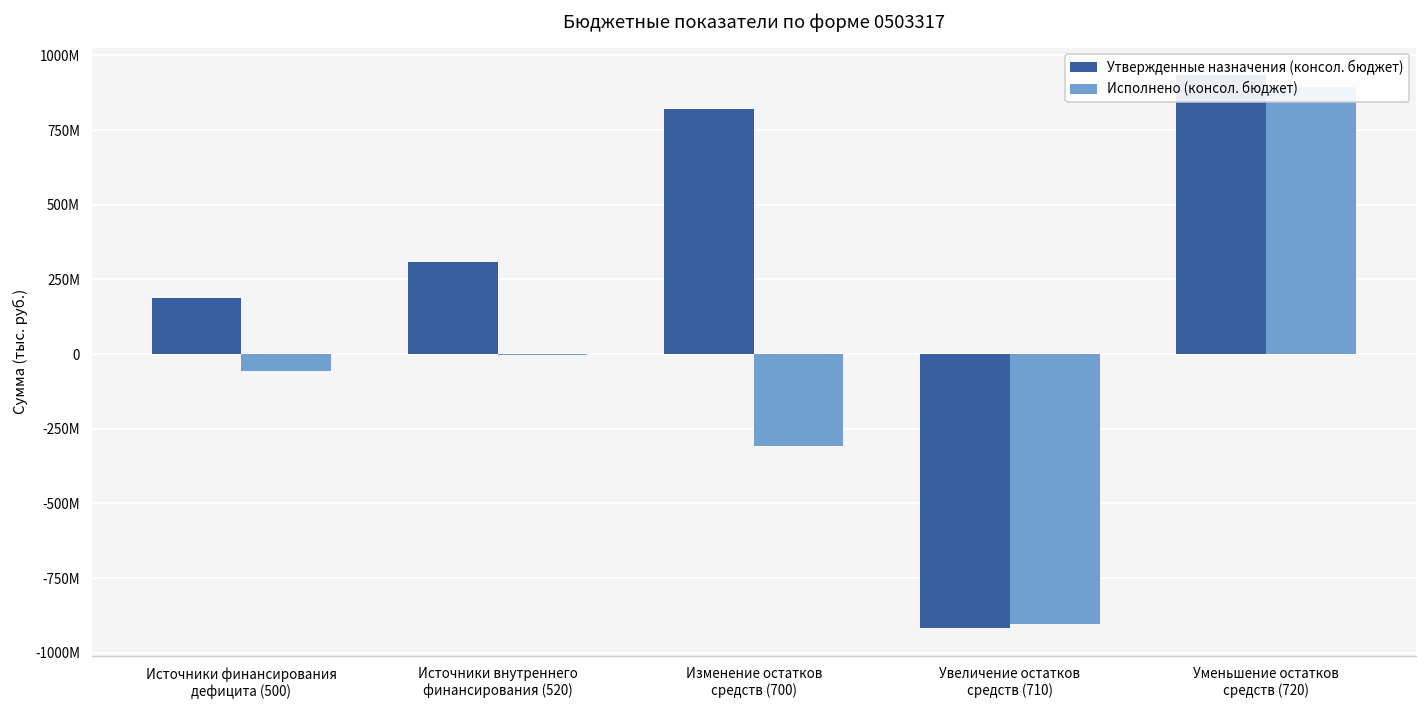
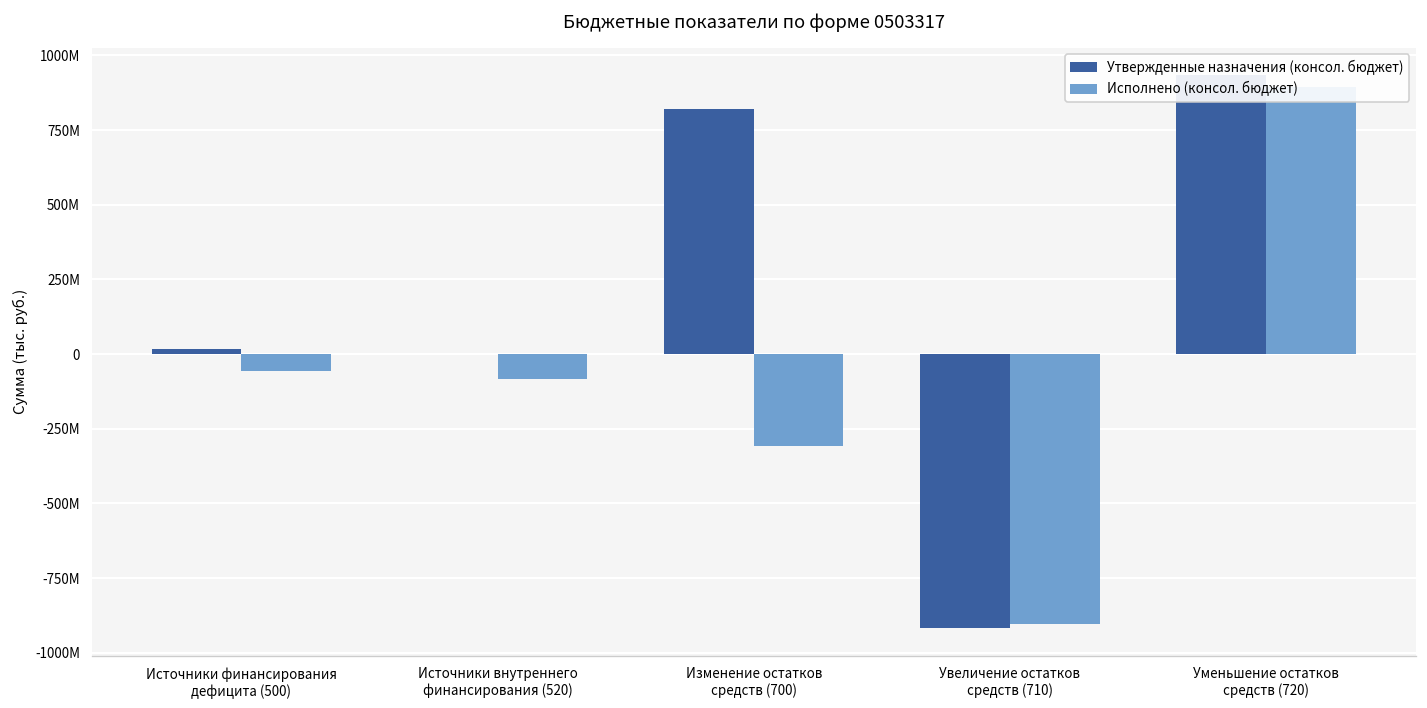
  {
    "Утвержденные назначения (консол. бюджет)": {
-     "Источники финансирования дефицита (500)": 190000000,
-     "Источники внутреннего финансирования (520)": 310000000,
+     "Источники финансирования дефицита (500)": 20000000,
+     "Источники внутреннего финансирования (520)": 0,
      "Изменение остатков средств (700)": 820000000,
      "Увеличение остатков средств (710)": -920000000
    },
    "Исполнено (консол. бюджет)": {
      "Источники финансирования дефицита (500)": -60000000,
-     "Источники внутреннего финансирования (520)": 0,
+     "Источники внутреннего финансирования (520)": -80000000,
      "Изменение остатков средств (700)": -310000000,
      "Увеличение остатков средств (710)": -900000000
    }
  }
